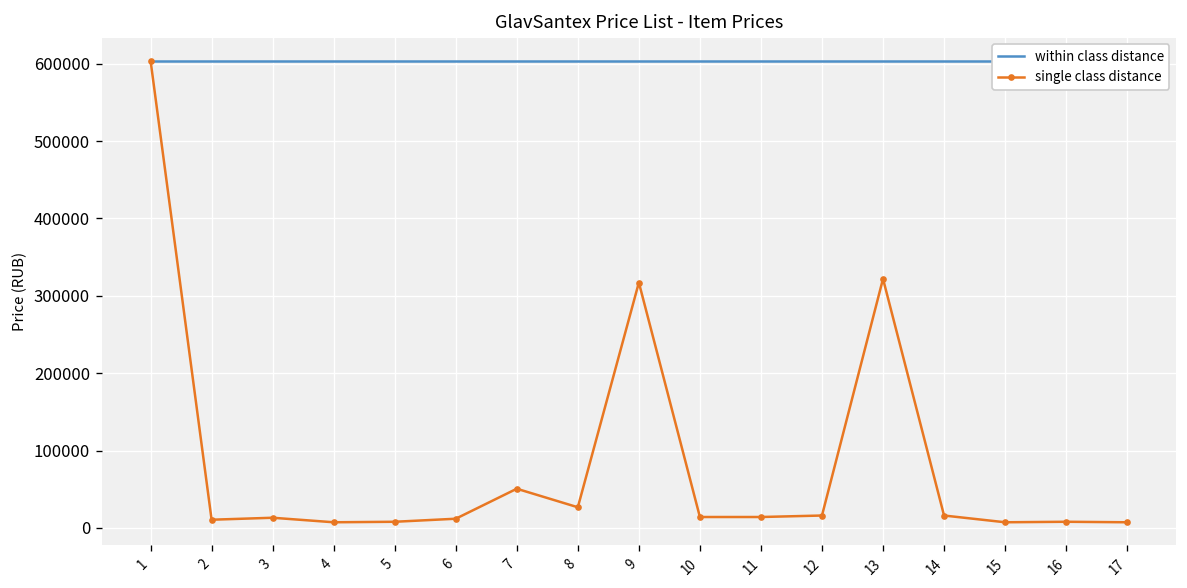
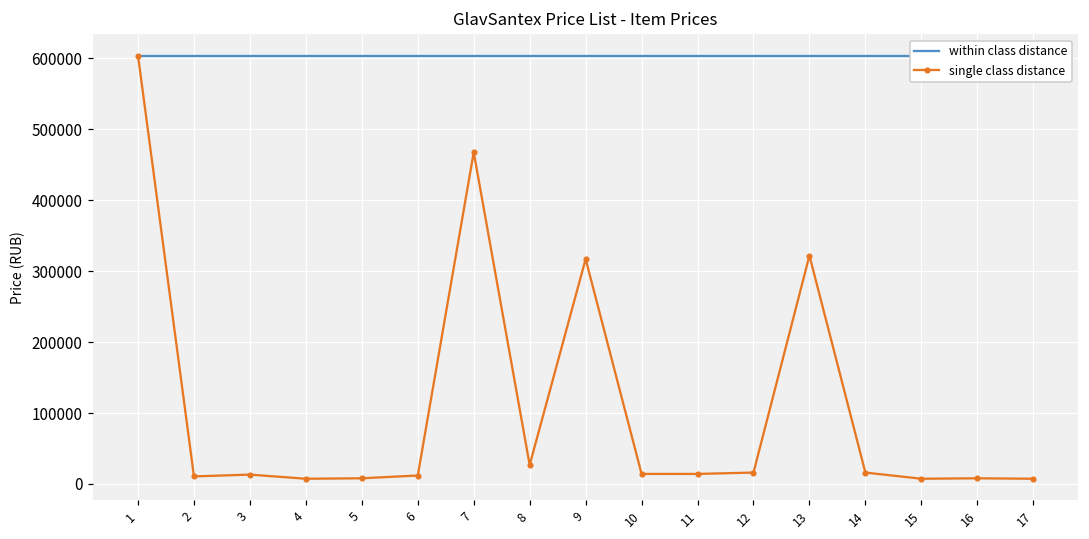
  {
    "within class distance": {
      "2": 600000,
      "3": 600000,
      "4": 600000,
      "5": 600000,
      "6": 600000,
      "7": 600000,
      "8": 600000,
      "9": 600000,
      "10": 600000,
      "11": 600000,
      "12": 600000,
      "13": 600000,
      "14": 600000
    },
    "single class distance": {
      "2": 10000,
      "3": 10000,
      "4": 10000,
      "5": 10000,
      "6": 10000,
-     "7": 50000,
+     "7": 470000,
      "8": 30000,
      "9": 320000,
      "10": 10000,
      "11": 10000,
      "12": 20000,
      "13": 320000,
      "14": 20000,
      "15": 10000,
      "16": 10000,
      "17": 10000
    }
  }
